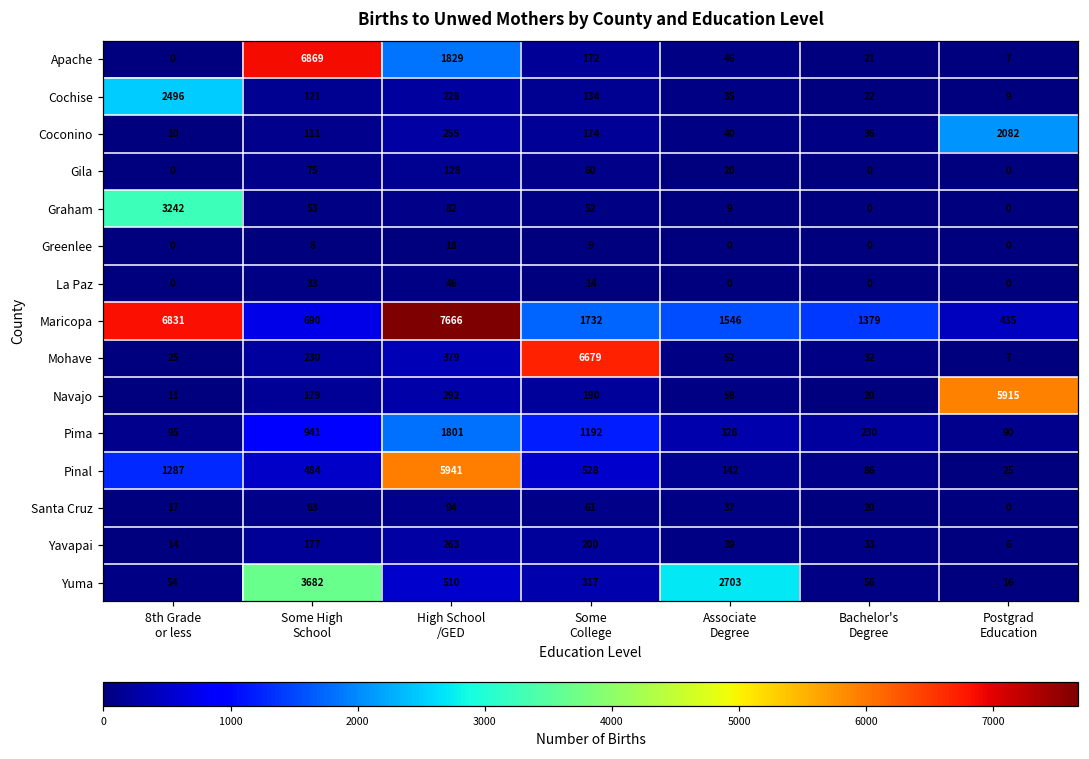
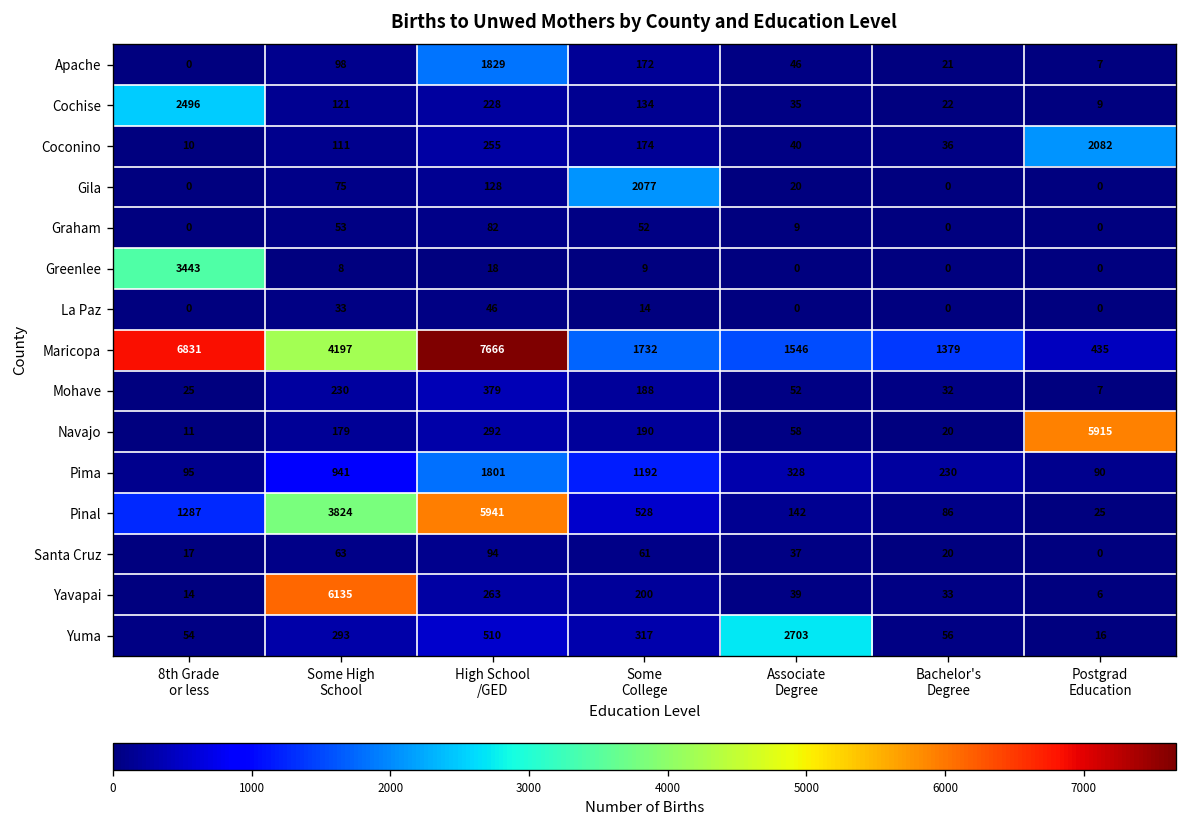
  {
    "Apache": {
      "8th Grade or less": 0,
-     "Some High School": 6869,
+     "Some High School": 98,
      "High School /GED": 1829,
      "Some College": 172,
      "Associate Degree": 46,
      "Bachelor's Degree": 21,
      "Postgrad Education": 7
    },
    "Cochise": {
      "8th Grade or less": 2496,
      "Some High School": 121,
      "High School /GED": 228,
      "Some College": 134,
      "Associate Degree": 35,
      "Bachelor's Degree": 22,
      "Postgrad Education": 9
    },
    "Coconino": {
      "8th Grade or less": 10,
      "Some High School": 111,
      "High School /GED": 255,
      "Some College": 174,
      "Associate Degree": 40,
      "Bachelor's Degree": 36,
      "Postgrad Education": 2082
    },
    "Gila": {
      "8th Grade or less": 0,
      "Some High School": 75,
      "High School /GED": 128,
-     "Some College": 60,
+     "Some College": 2077,
      "Associate Degree": 20,
      "Bachelor's Degree": 0,
      "Postgrad Education": 0
    },
    "Graham": {
-     "8th Grade or less": 3242,
+     "8th Grade or less": 0,
      "Some High School": 53,
      "High School /GED": 82,
      "Some College": 52,
      "Associate Degree": 9,
      "Bachelor's Degree": 0,
      "Postgrad Education": 0
    },
    "Greenlee": {
-     "8th Grade or less": 0,
+     "8th Grade or less": 3443,
      "Some High School": 8,
      "High School /GED": 18,
      "Some College": 9,
      "Associate Degree": 0,
      "Bachelor's Degree": 0,
      "Postgrad Education": 0
    },
    "La Paz": {
      "8th Grade or less": 0,
      "Some High School": 33,
      "High School /GED": 46,
      "Some College": 14,
      "Associate Degree": 0,
      "Bachelor's Degree": 0,
      "Postgrad Education": 0
    },
    "Maricopa": {
      "8th Grade or less": 6831,
-     "Some High School": 690,
+     "Some High School": 4197,
      "High School /GED": 7666,
      "Some College": 1732,
      "Associate Degree": 1546,
      "Bachelor's Degree": 1379,
      "Postgrad Education": 435
    },
    "Mohave": {
      "8th Grade or less": 25,
      "Some High School": 230,
      "High School /GED": 379,
-     "Some College": 6679,
+     "Some College": 188,
      "Associate Degree": 52,
      "Bachelor's Degree": 32,
      "Postgrad Education": 7
    },
    "Navajo": {
      "8th Grade or less": 11,
      "Some High School": 179,
      "High School /GED": 292,
      "Some College": 190,
      "Associate Degree": 58,
      "Bachelor's Degree": 20,
      "Postgrad Education": 5915
    },
    "Pima": {
      "8th Grade or less": 95,
      "Some High School": 941,
      "High School /GED": 1801,
      "Some College": 1192,
      "Associate Degree": 328,
      "Bachelor's Degree": 230,
      "Postgrad Education": 90
    },
    "Pinal": {
      "8th Grade or less": 1287,
-     "Some High School": 484,
+     "Some High School": 3824,
      "High School /GED": 5941,
      "Some College": 528,
      "Associate Degree": 142,
      "Bachelor's Degree": 86,
      "Postgrad Education": 25
    },
    "Santa Cruz": {
      "8th Grade or less": 17,
      "Some High School": 63,
      "High School /GED": 94,
      "Some College": 61,
      "Associate Degree": 37,
      "Bachelor's Degree": 20,
      "Postgrad Education": 0
    },
    "Yavapai": {
      "8th Grade or less": 14,
-     "Some High School": 177,
+     "Some High School": 6135,
      "High School /GED": 263,
      "Some College": 200,
      "Associate Degree": 39,
      "Bachelor's Degree": 33,
      "Postgrad Education": 6
    },
    "Yuma": {
      "8th Grade or less": 54,
-     "Some High School": 3682,
+     "Some High School": 293,
      "High School /GED": 510,
      "Some College": 317,
      "Associate Degree": 2703,
      "Bachelor's Degree": 56,
      "Postgrad Education": 16
    }
  }
